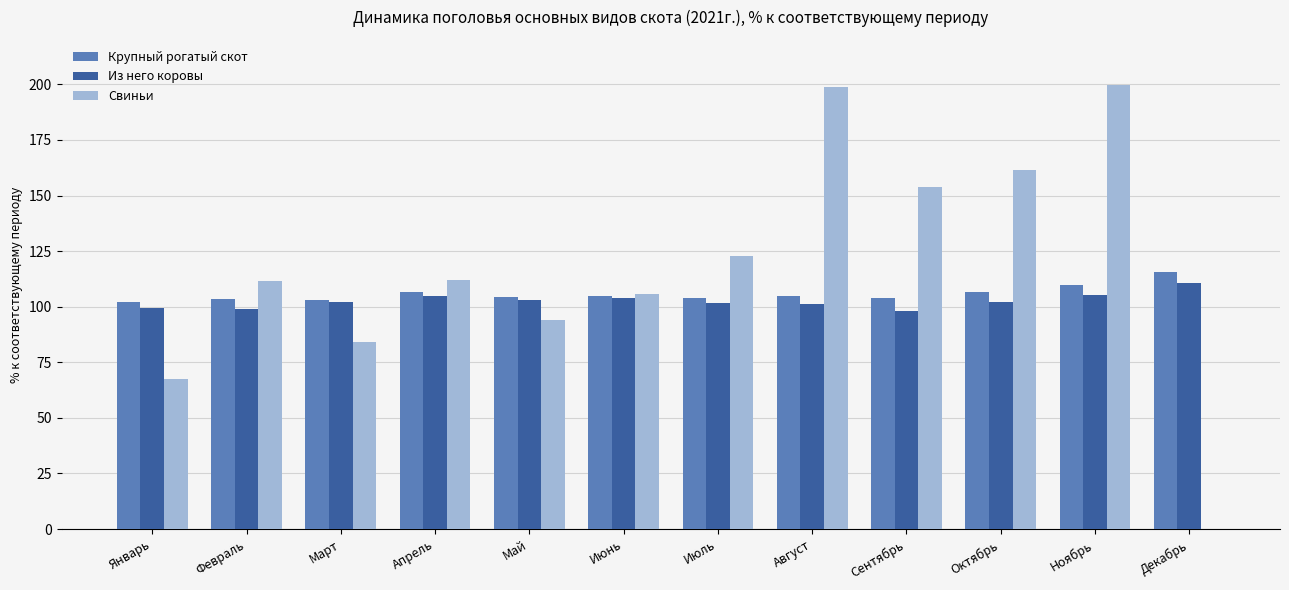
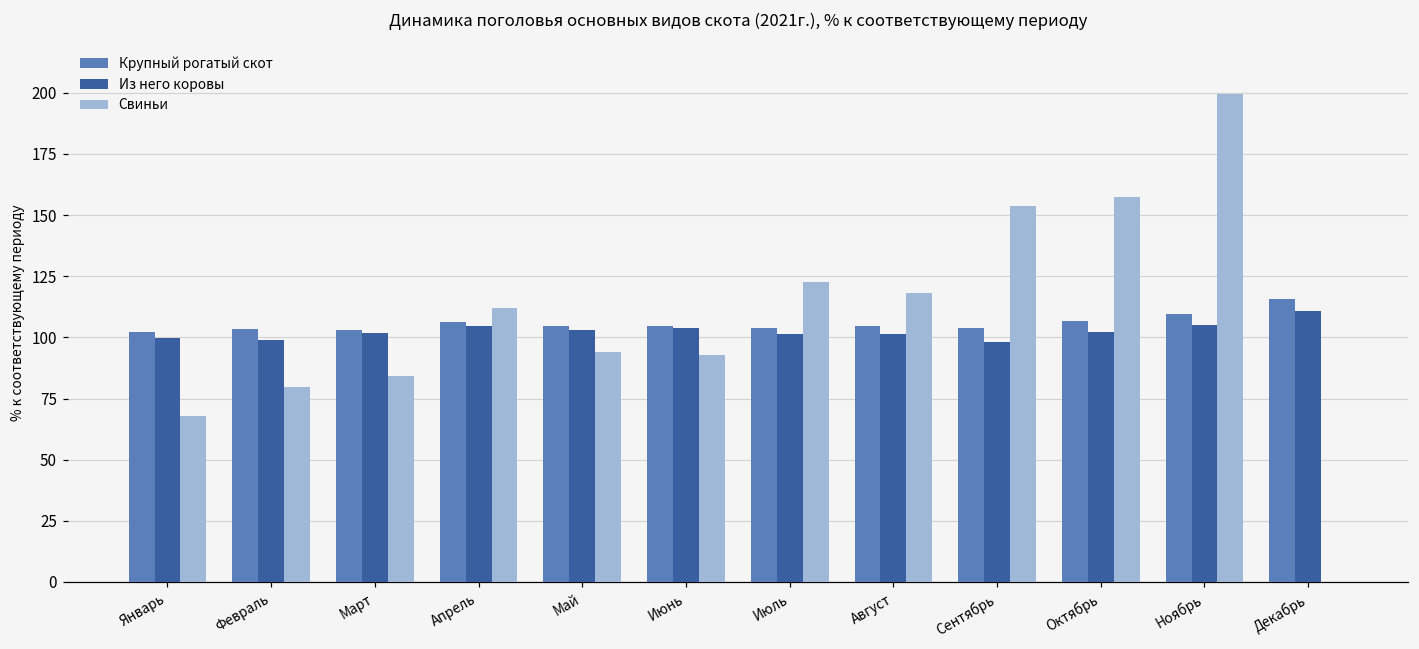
  {
    "Свиньи": {
      "Январь": 68,
-     "Февраль": 111,
+     "Февраль": 80,
      "Март": 84,
      "Апрель": 112,
      "Май": 94,
-     "Июнь": 106,
+     "Июнь": 93,
      "Июль": 123,
-     "Август": 199,
+     "Август": 118,
      "Сентябрь": 154,
-     "Октябрь": 162,
+     "Октябрь": 157,
      "Ноябрь": 200,
      "Декабрь": 0
    }
  }
